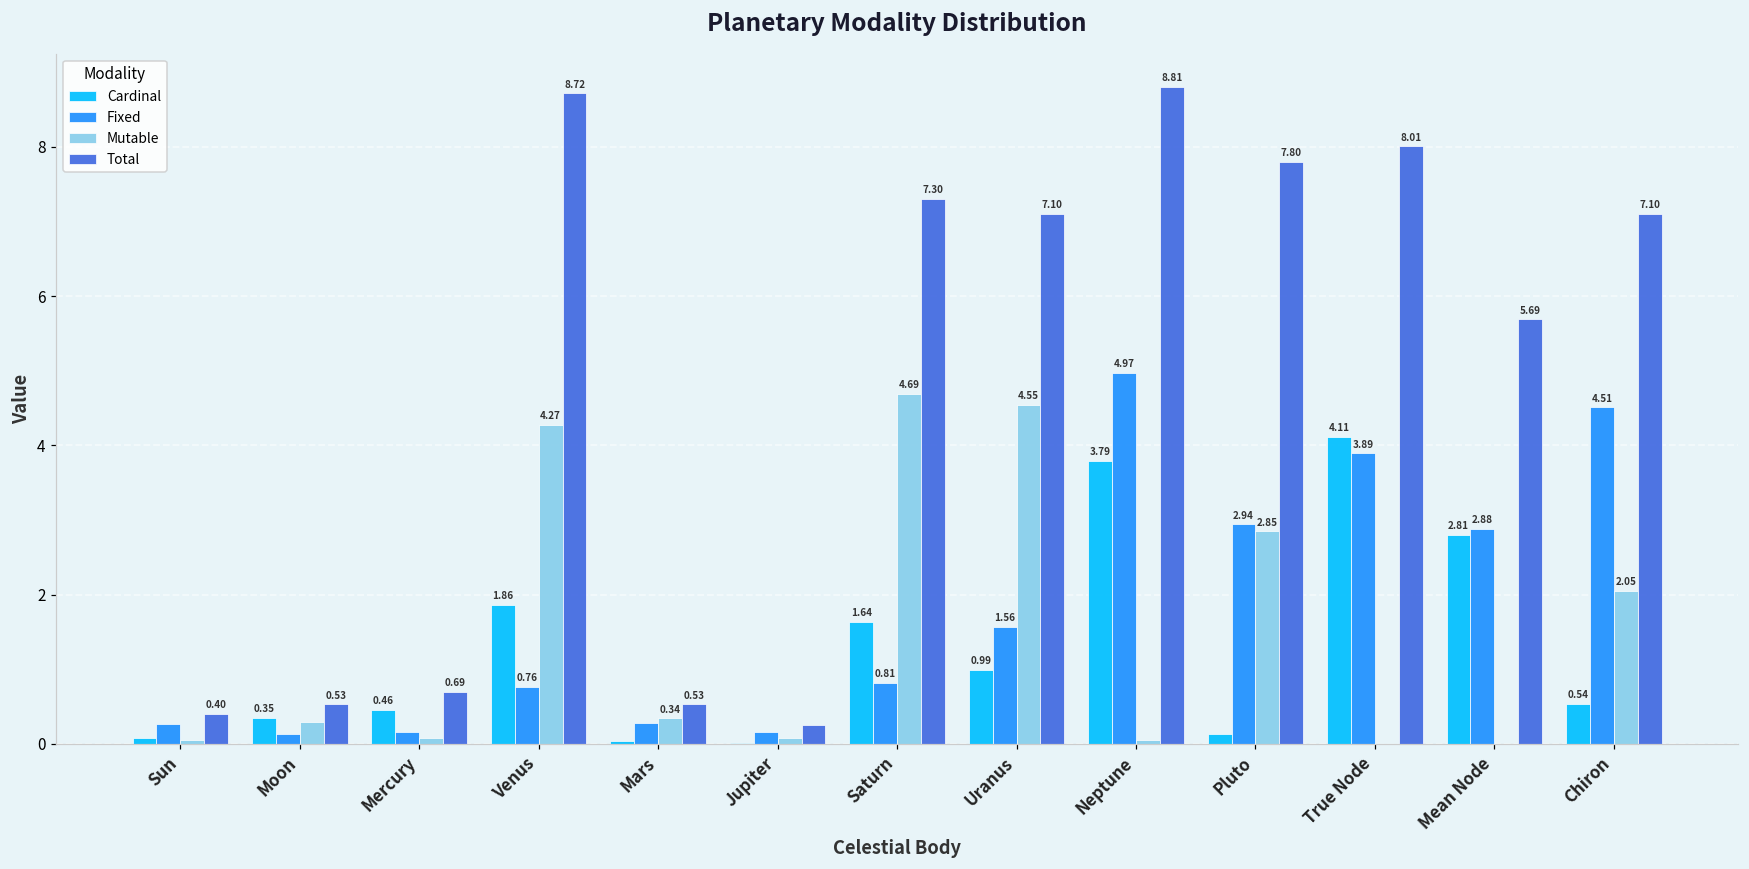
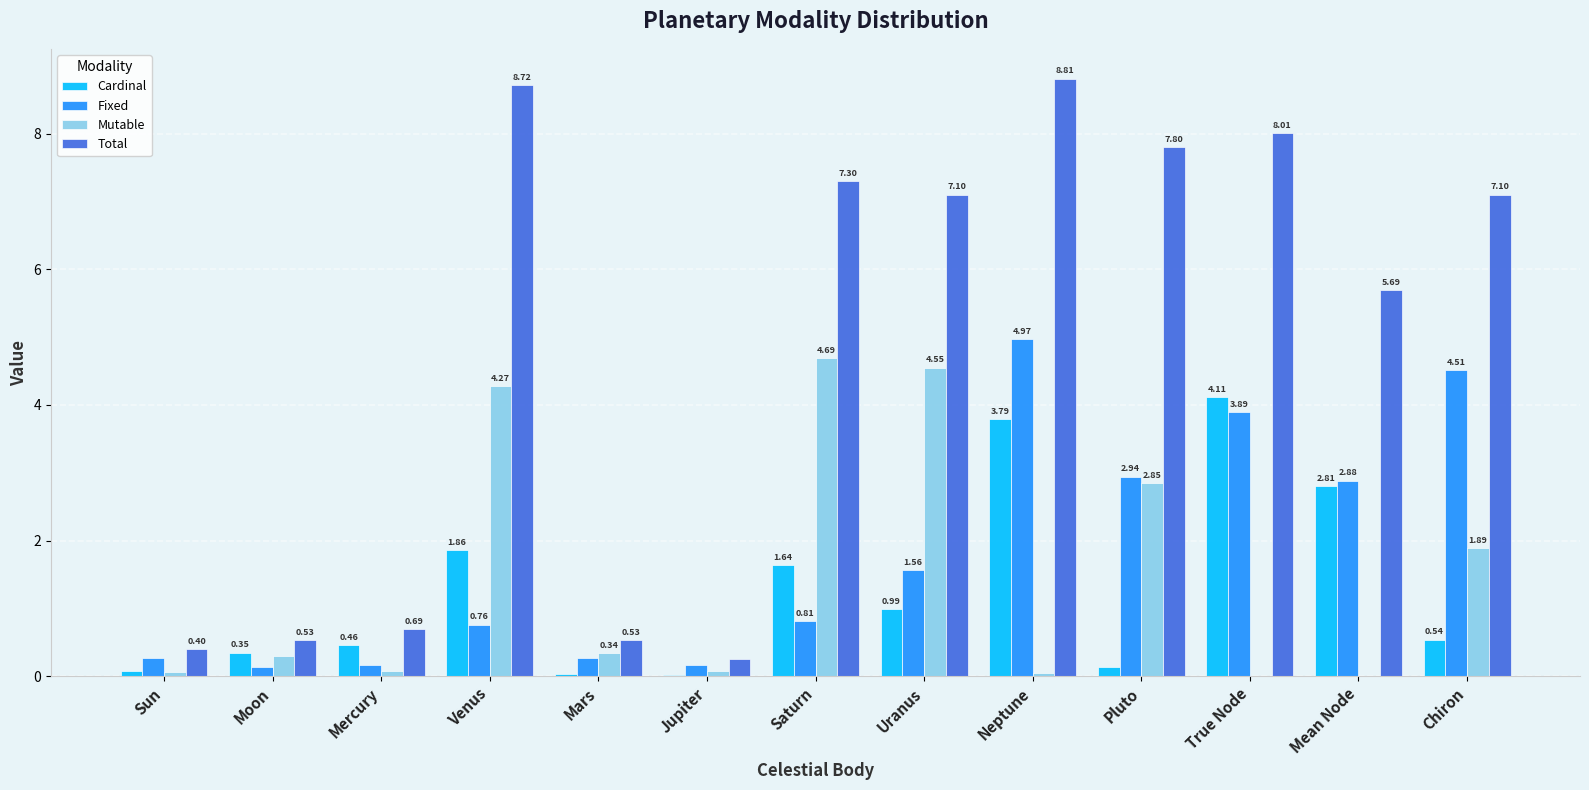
  {
    "Mutable": {
      "Venus": 4.27,
      "Mars": 0.34,
      "Saturn": 4.69,
      "Uranus": 4.55,
      "Pluto": 2.85,
-     "Chiron": 2.05
+     "Chiron": 1.89
    },
    "Total": {
      "Sun": 0.40,
      "Moon": 0.53,
      "Mercury": 0.69,
      "Venus": 8.72,
      "Mars": 0.53,
      "Saturn": 7.30,
      "Uranus": 7.10,
      "Neptune": 8.81,
      "Pluto": 7.80,
      "True Node": 8.01,
      "Mean Node": 5.69,
      "Chiron": 7.10
    }
  }
